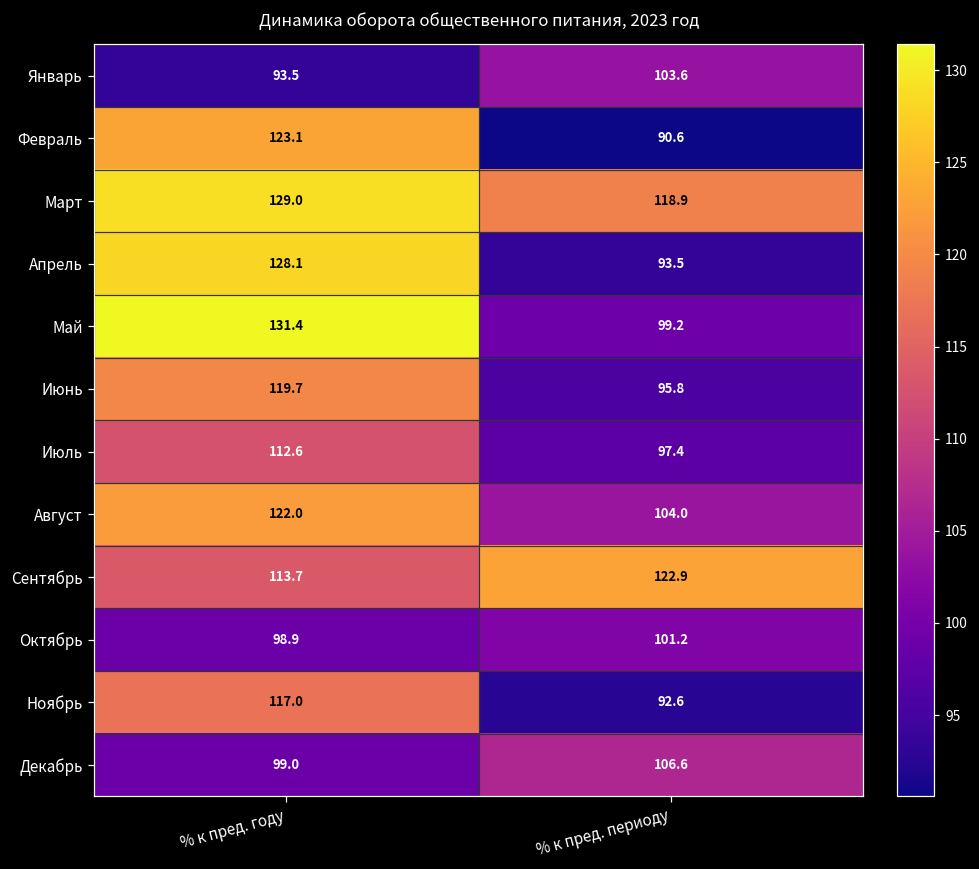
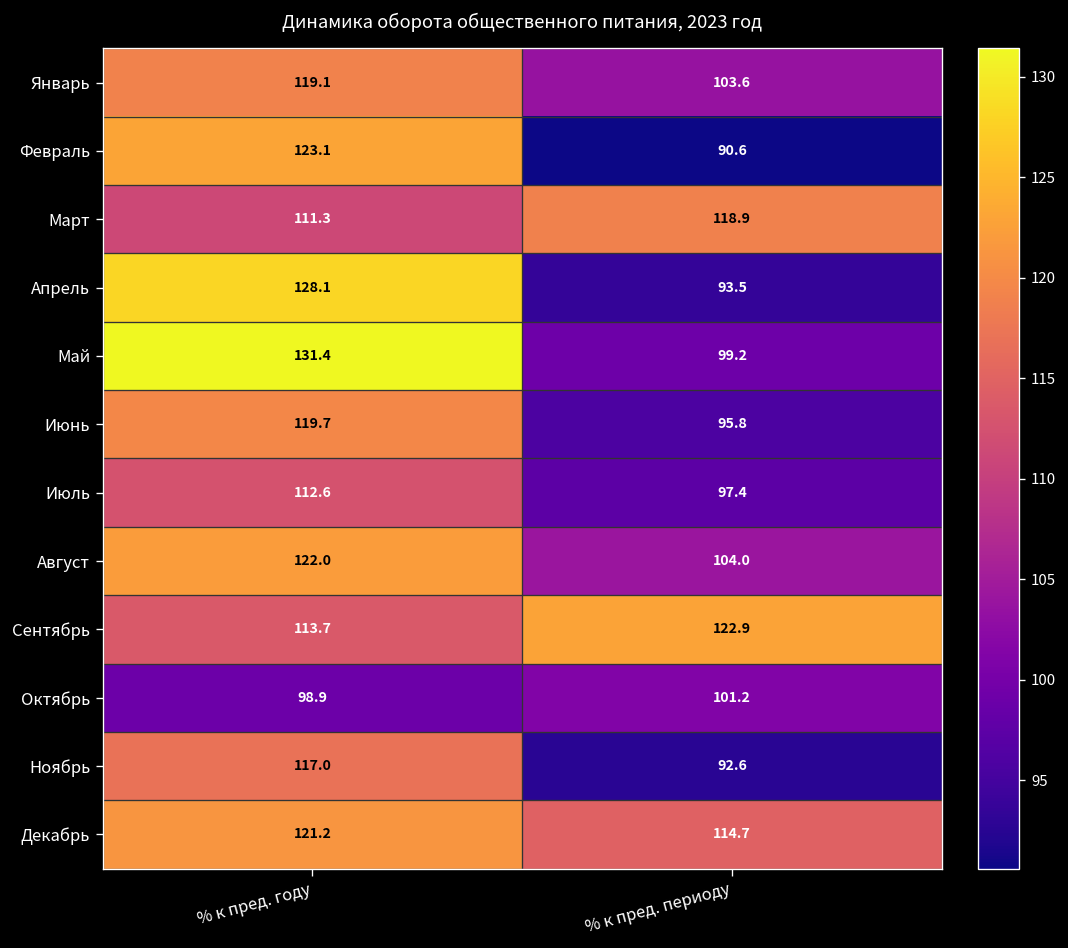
  {
    "Январь": {
-     "% к пред. году": 93.5,
+     "% к пред. году": 119.1,
      "% к пред. периоду": 103.6
    },
    "Февраль": {
      "% к пред. году": 123.1,
      "% к пред. периоду": 90.6
    },
    "Март": {
-     "% к пред. году": 129.0,
+     "% к пред. году": 111.3,
      "% к пред. периоду": 118.9
    },
    "Апрель": {
      "% к пред. году": 128.1,
      "% к пред. периоду": 93.5
    },
    "Май": {
      "% к пред. году": 131.4,
      "% к пред. периоду": 99.2
    },
    "Июнь": {
      "% к пред. году": 119.7,
      "% к пред. периоду": 95.8
    },
    "Июль": {
      "% к пред. году": 112.6,
      "% к пред. периоду": 97.4
    },
    "Август": {
      "% к пред. году": 122.0,
      "% к пред. периоду": 104.0
    },
    "Сентябрь": {
      "% к пред. году": 113.7,
      "% к пред. периоду": 122.9
    },
    "Октябрь": {
      "% к пред. году": 98.9,
      "% к пред. периоду": 101.2
    },
    "Ноябрь": {
      "% к пред. году": 117.0,
      "% к пред. периоду": 92.6
    },
    "Декабрь": {
-     "% к пред. году": 99.0,
-     "% к пред. периоду": 106.6
+     "% к пред. году": 121.2,
+     "% к пред. периоду": 114.7
    }
  }
